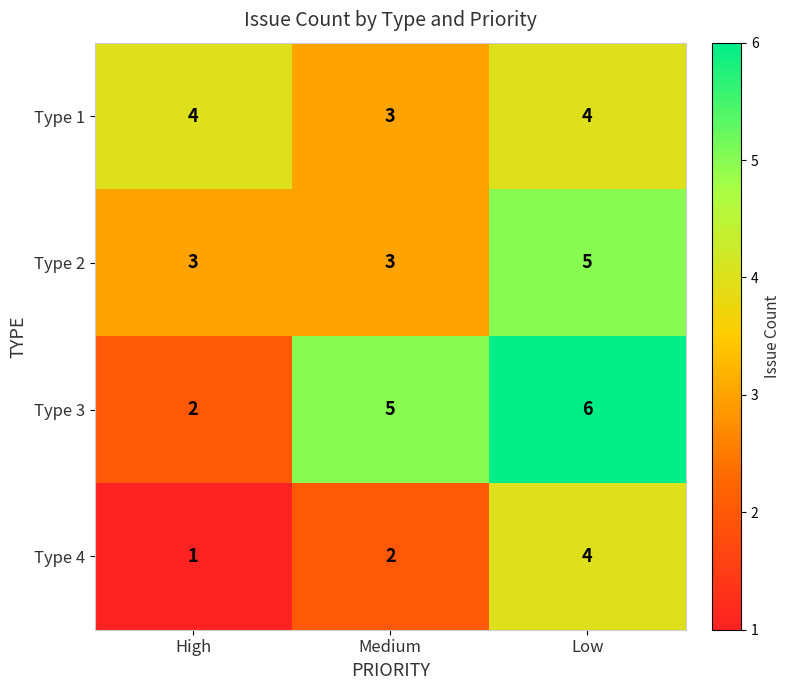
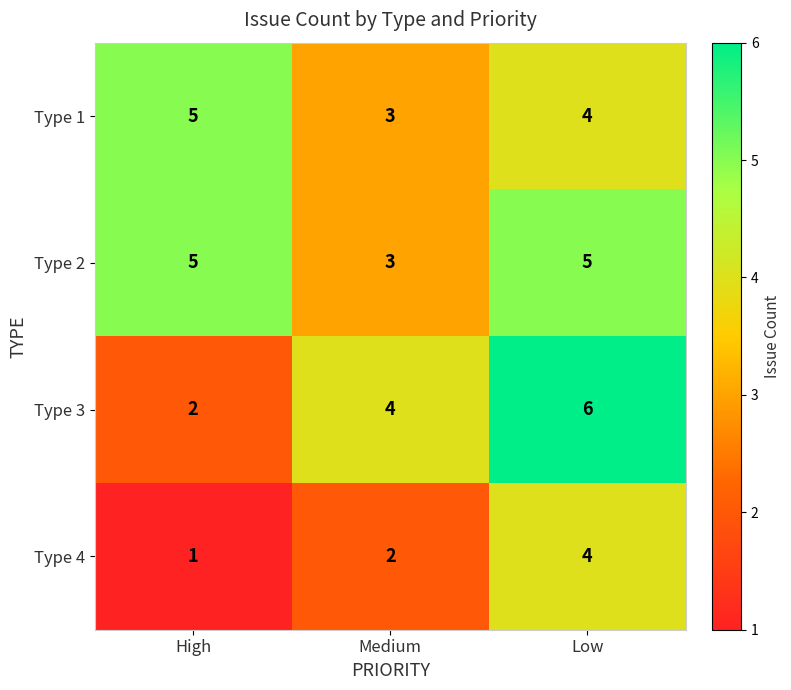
  {
    "Type 1": {
-     "High": 4,
+     "High": 5,
      "Medium": 3,
      "Low": 4
    },
    "Type 2": {
-     "High": 3,
+     "High": 5,
      "Medium": 3,
      "Low": 5
    },
    "Type 3": {
      "High": 2,
-     "Medium": 5,
+     "Medium": 4,
      "Low": 6
    },
    "Type 4": {
      "High": 1,
      "Medium": 2,
      "Low": 4
    }
  }
